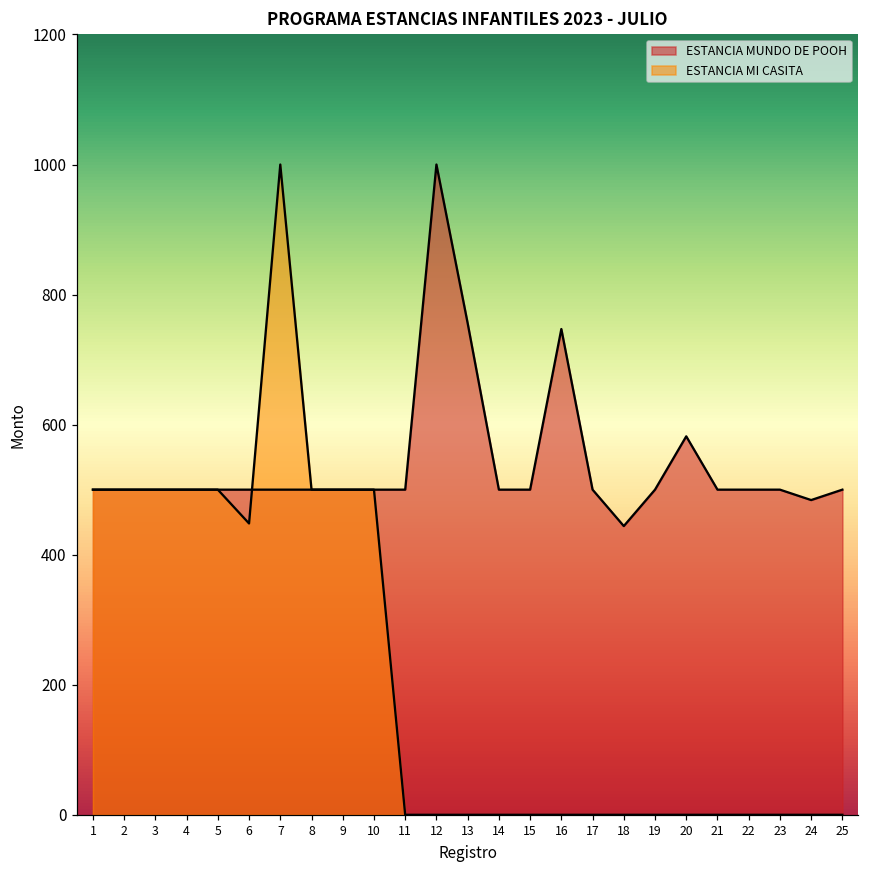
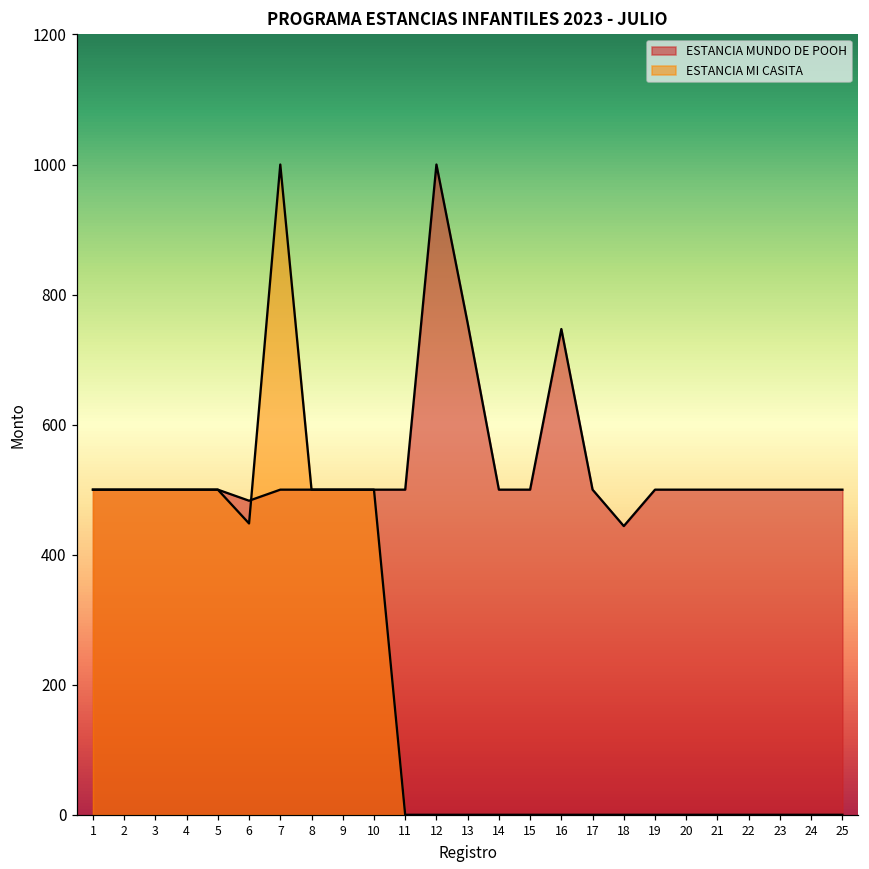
  {
    "ESTANCIA MUNDO DE POOH": {
-     "6": 500,
+     "6": 480,
      "7": 500,
      "11": 500,
      "12": 1000,
      "13": 760,
      "14": 500,
      "15": 500,
      "16": 750,
      "17": 500,
      "18": 440,
      "19": 500,
-     "20": 580,
+     "20": 500,
      "21": 500,
      "22": 500,
      "23": 500,
-     "24": 480,
+     "24": 500,
      "25": 500
    },
    "ESTANCIA MI CASITA": {
      "6": 450,
      "7": 1000,
      "11": 0,
      "12": 0,
      "13": 0,
      "14": 0,
      "15": 0,
      "16": 0,
      "17": 0,
      "18": 0,
      "19": 0,
      "20": 0,
      "21": 0,
      "22": 0,
      "23": 0,
      "24": 0,
      "25": 0
    }
  }
